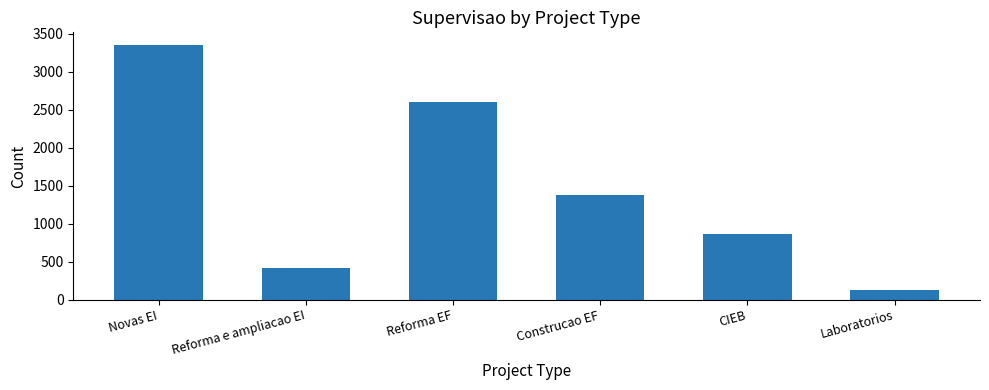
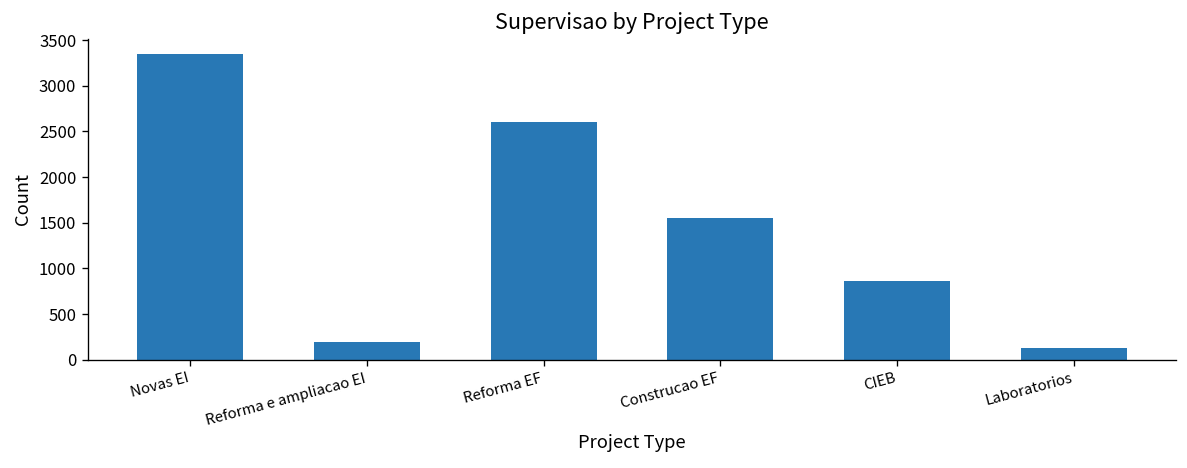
  {
    "Novas EI": 3300,
-   "Reforma e ampliacao EI": 400,
+   "Reforma e ampliacao EI": 200,
    "Reforma EF": 2600,
-   "Construcao EF": 1400,
+   "Construcao EF": 1500,
    "CIEB": 900,
    "Laboratorios": 100
  }
